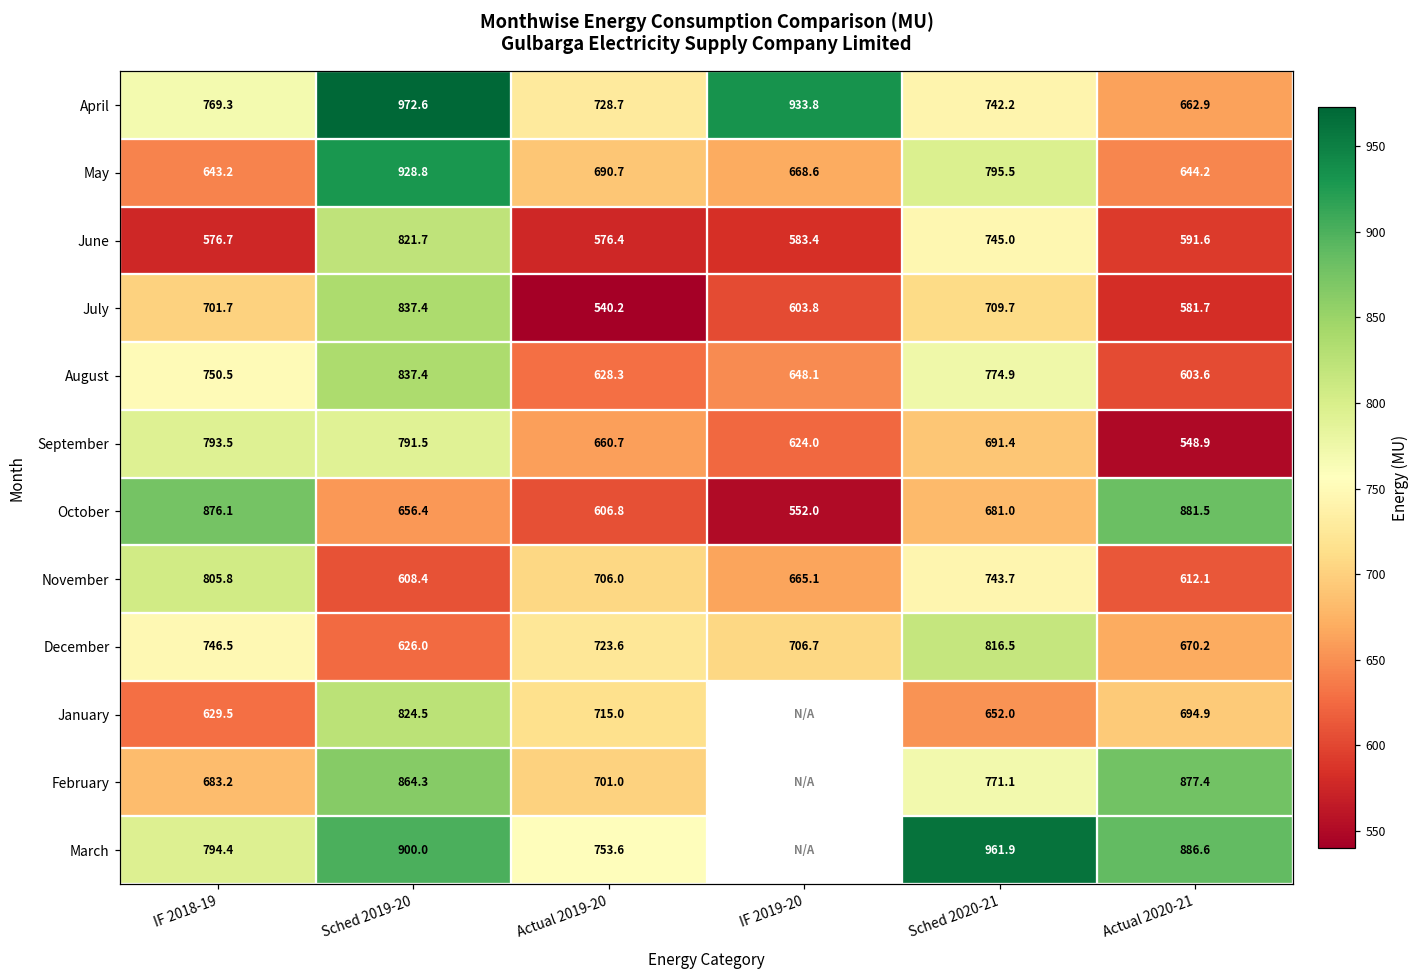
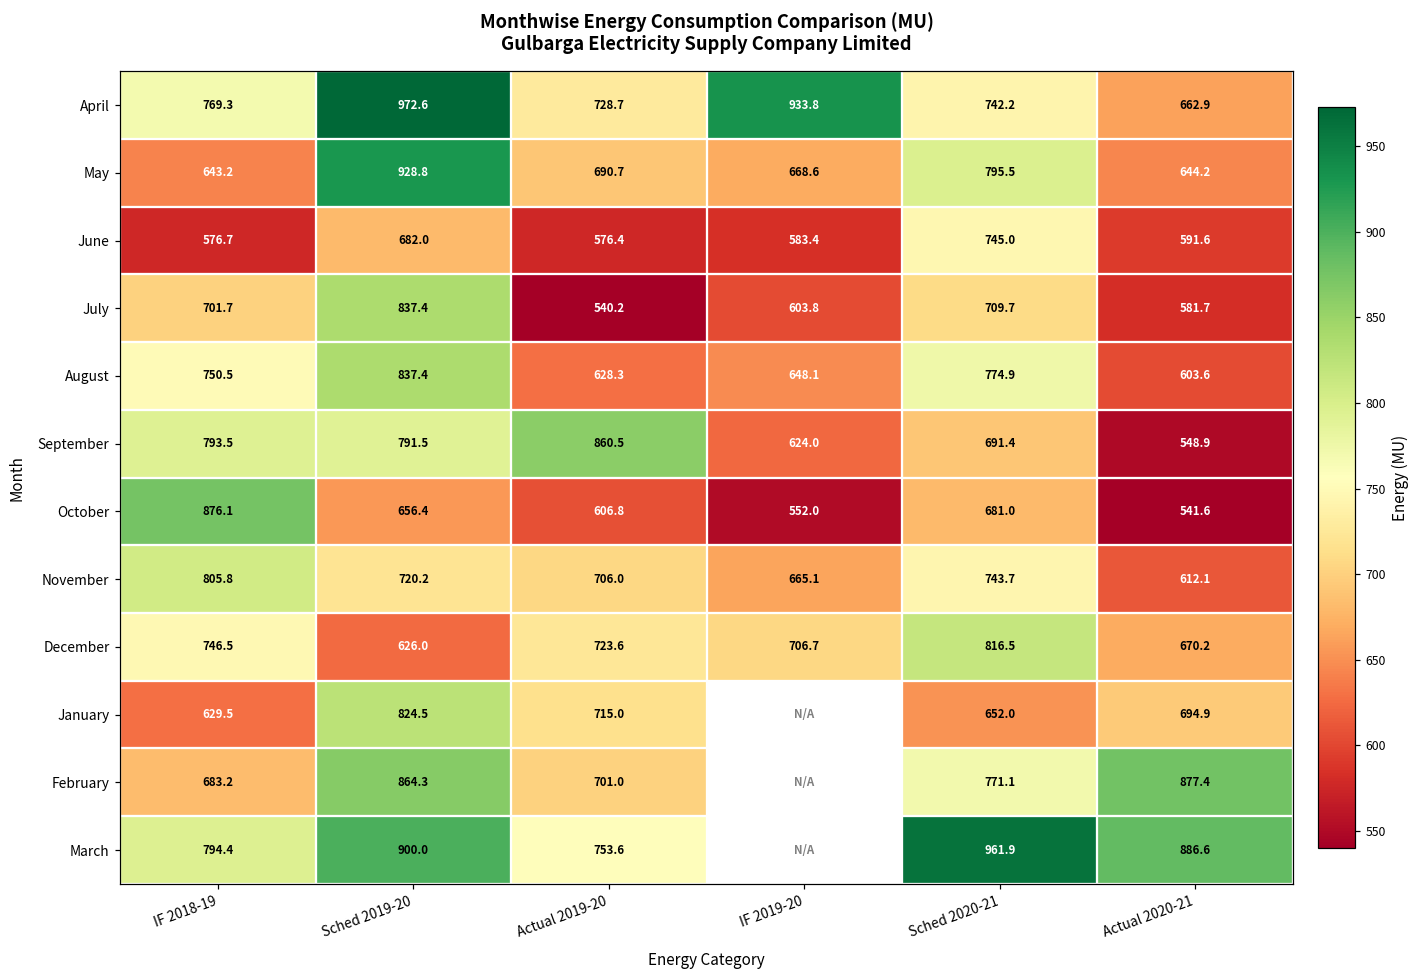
  {
    "April": {
      "IF 2018-19": 769.3,
      "Sched 2019-20": 972.6,
      "Actual 2019-20": 728.7,
      "IF 2019-20": 933.8,
      "Sched 2020-21": 742.2,
      "Actual 2020-21": 662.9
    },
    "May": {
      "IF 2018-19": 643.2,
      "Sched 2019-20": 928.8,
      "Actual 2019-20": 690.7,
      "IF 2019-20": 668.6,
      "Sched 2020-21": 795.5,
      "Actual 2020-21": 644.2
    },
    "June": {
      "IF 2018-19": 576.7,
-     "Sched 2019-20": 821.7,
+     "Sched 2019-20": 682.0,
      "Actual 2019-20": 576.4,
      "IF 2019-20": 583.4,
      "Sched 2020-21": 745.0,
      "Actual 2020-21": 591.6
    },
    "July": {
      "IF 2018-19": 701.7,
      "Sched 2019-20": 837.4,
      "Actual 2019-20": 540.2,
      "IF 2019-20": 603.8,
      "Sched 2020-21": 709.7,
      "Actual 2020-21": 581.7
    },
    "August": {
      "IF 2018-19": 750.5,
      "Sched 2019-20": 837.4,
      "Actual 2019-20": 628.3,
      "IF 2019-20": 648.1,
      "Sched 2020-21": 774.9,
      "Actual 2020-21": 603.6
    },
    "September": {
      "IF 2018-19": 793.5,
      "Sched 2019-20": 791.5,
-     "Actual 2019-20": 660.7,
+     "Actual 2019-20": 860.5,
      "IF 2019-20": 624.0,
      "Sched 2020-21": 691.4,
      "Actual 2020-21": 548.9
    },
    "October": {
      "IF 2018-19": 876.1,
      "Sched 2019-20": 656.4,
      "Actual 2019-20": 606.8,
      "IF 2019-20": 552.0,
      "Sched 2020-21": 681.0,
-     "Actual 2020-21": 881.5
+     "Actual 2020-21": 541.6
    },
    "November": {
      "IF 2018-19": 805.8,
-     "Sched 2019-20": 608.4,
+     "Sched 2019-20": 720.2,
      "Actual 2019-20": 706.0,
      "IF 2019-20": 665.1,
      "Sched 2020-21": 743.7,
      "Actual 2020-21": 612.1
    },
    "December": {
      "IF 2018-19": 746.5,
      "Sched 2019-20": 626.0,
      "Actual 2019-20": 723.6,
      "IF 2019-20": 706.7,
      "Sched 2020-21": 816.5,
      "Actual 2020-21": 670.2
    },
    "January": {
      "IF 2018-19": 629.5,
      "Sched 2019-20": 824.5,
      "Actual 2019-20": 715.0,
      "Sched 2020-21": 652.0,
      "Actual 2020-21": 694.9
    },
    "February": {
      "IF 2018-19": 683.2,
      "Sched 2019-20": 864.3,
      "Actual 2019-20": 701.0,
      "Sched 2020-21": 771.1,
      "Actual 2020-21": 877.4
    },
    "March": {
      "IF 2018-19": 794.4,
      "Sched 2019-20": 900.0,
      "Actual 2019-20": 753.6,
      "Sched 2020-21": 961.9,
      "Actual 2020-21": 886.6
    }
  }
